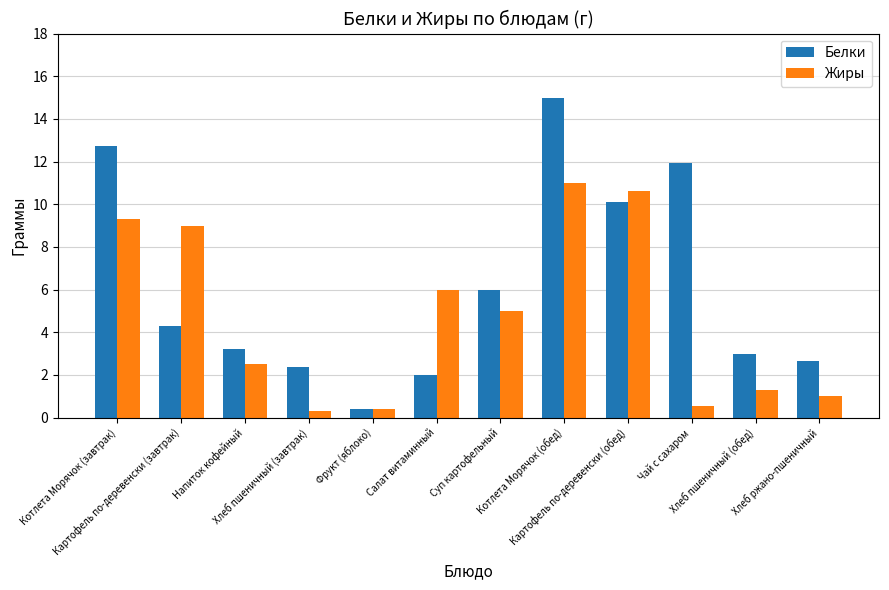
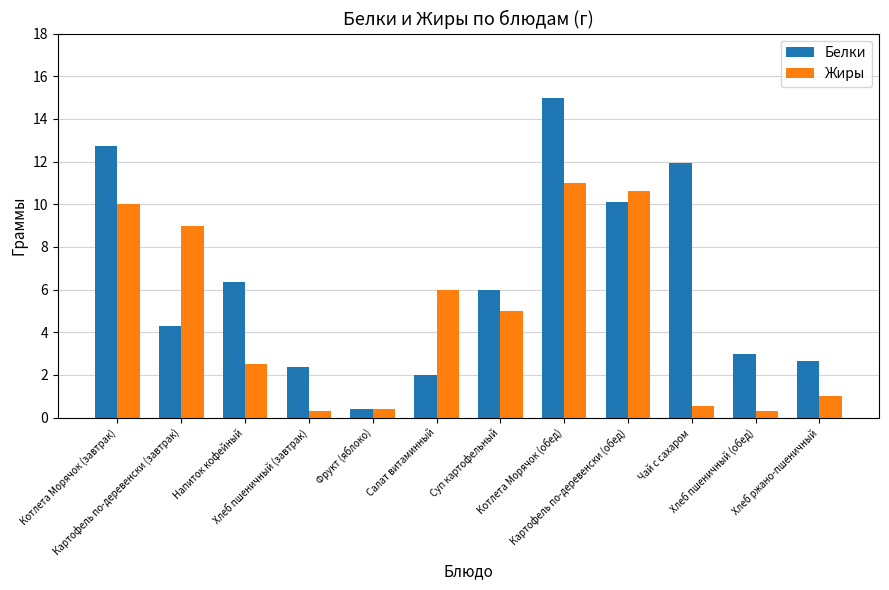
  {
    "Белки": {
      "Котлета Морячок (завтрак)": 12.7,
      "Картофель по-деревенски (завтрак)": 4.3,
-     "Напиток кофейный": 3.2,
+     "Напиток кофейный": 6.4,
      "Хлеб пшеничный (завтрак)": 2.4,
      "Фрукт (яблоко)": 0.4,
      "Салат витаминный": 2.0,
      "Суп картофельный": 6.0,
      "Котлета Морячок (обед)": 15.0,
      "Картофель по-деревенски (обед)": 10.1,
      "Чай с сахаром": 11.9,
      "Хлеб пшеничный (обед)": 3.0,
      "Хлеб ржано-пшеничный": 2.6
    },
    "Жиры": {
-     "Котлета Морячок (завтрак)": 9.3,
+     "Котлета Морячок (завтрак)": 10.0,
      "Картофель по-деревенски (завтрак)": 9.0,
      "Напиток кофейный": 2.5,
      "Хлеб пшеничный (завтрак)": 0.3,
      "Фрукт (яблоко)": 0.4,
      "Салат витаминный": 6.0,
      "Суп картофельный": 5.0,
      "Котлета Морячок (обед)": 11.0,
      "Картофель по-деревенски (обед)": 10.6,
      "Чай с сахаром": 0.6,
-     "Хлеб пшеничный (обед)": 1.3,
+     "Хлеб пшеничный (обед)": 0.3,
      "Хлеб ржано-пшеничный": 1.0
    }
  }
